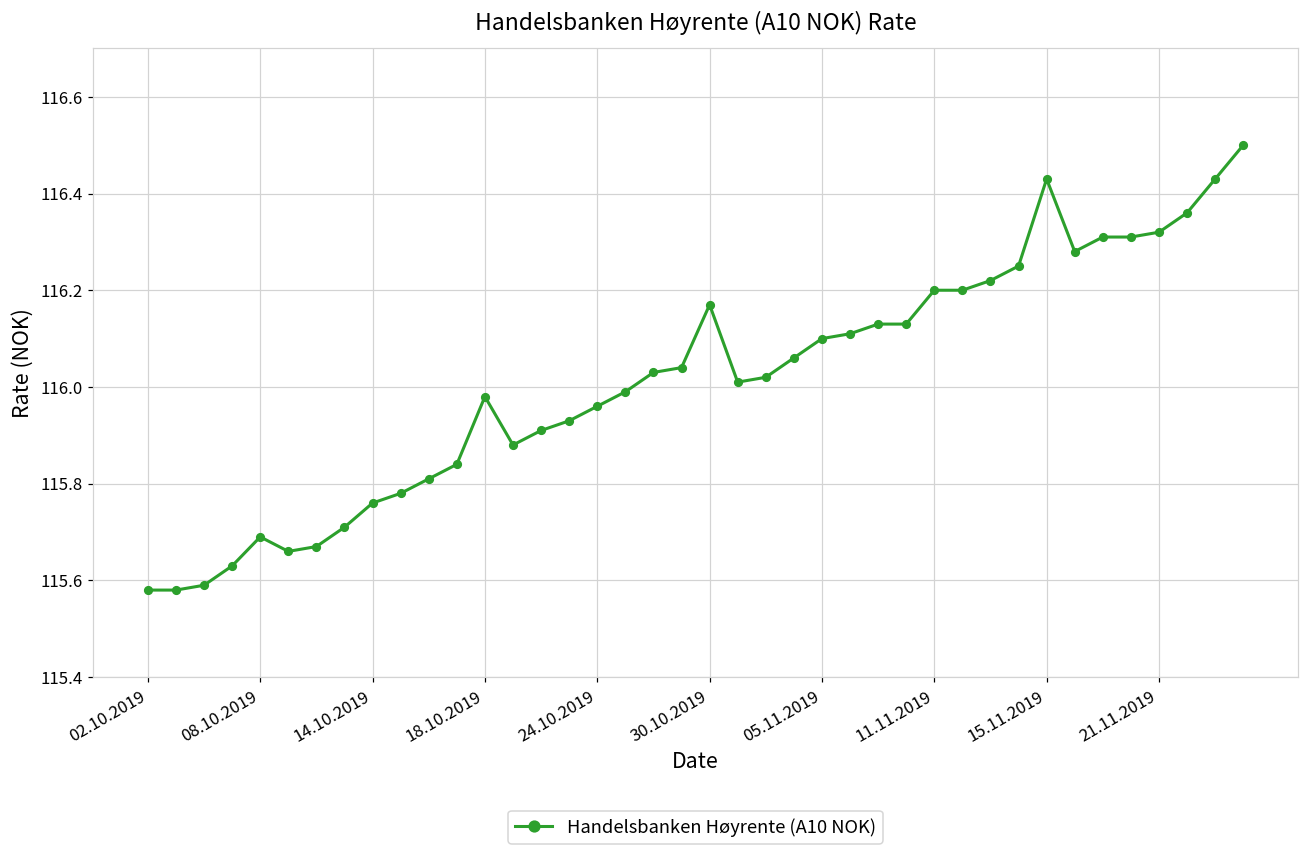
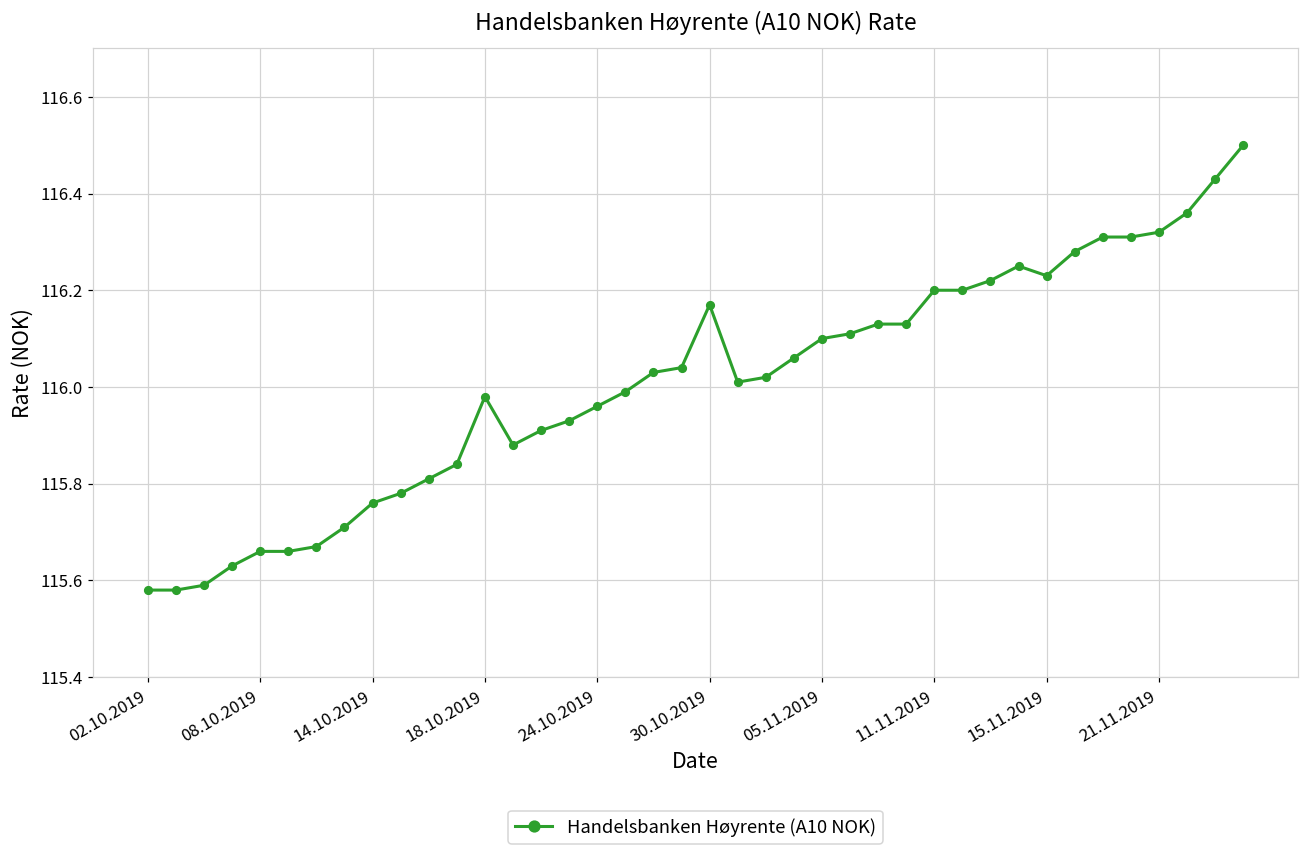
  {
    "02.10.2019": 115.58,
-   "08.10.2019": 115.69,
+   "08.10.2019": 115.66,
    "14.10.2019": 115.76,
    "18.10.2019": 115.98,
    "24.10.2019": 115.96,
    "30.10.2019": 116.17,
    "05.11.2019": 116.10,
    "11.11.2019": 116.20,
-   "15.11.2019": 116.43,
+   "15.11.2019": 116.23,
    "21.11.2019": 116.32
  }
